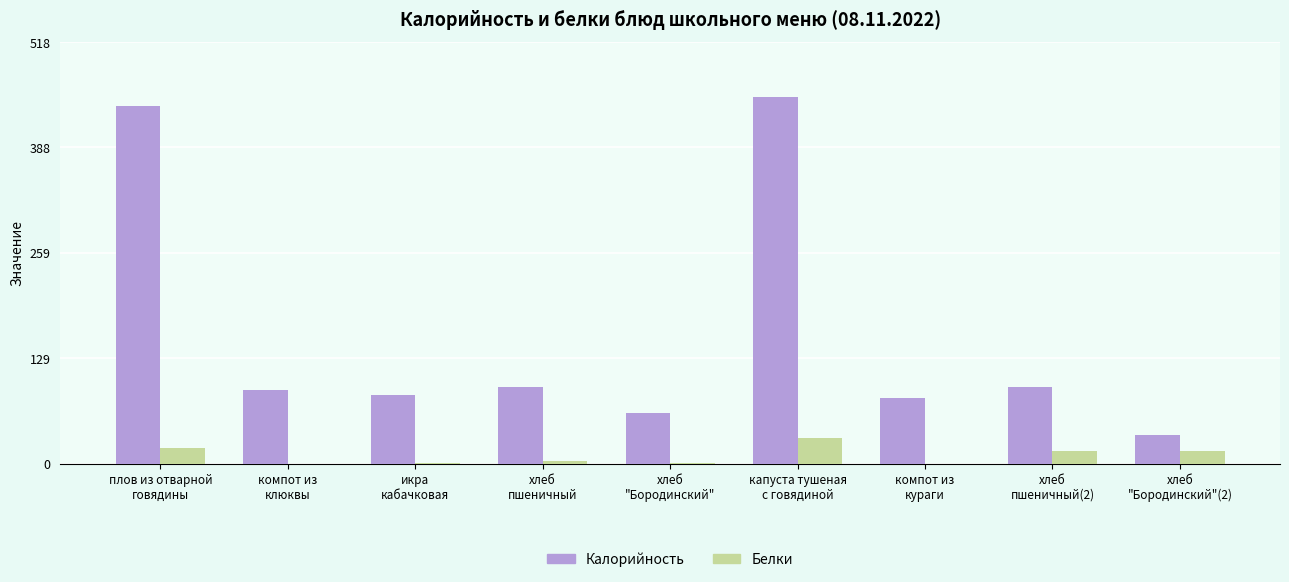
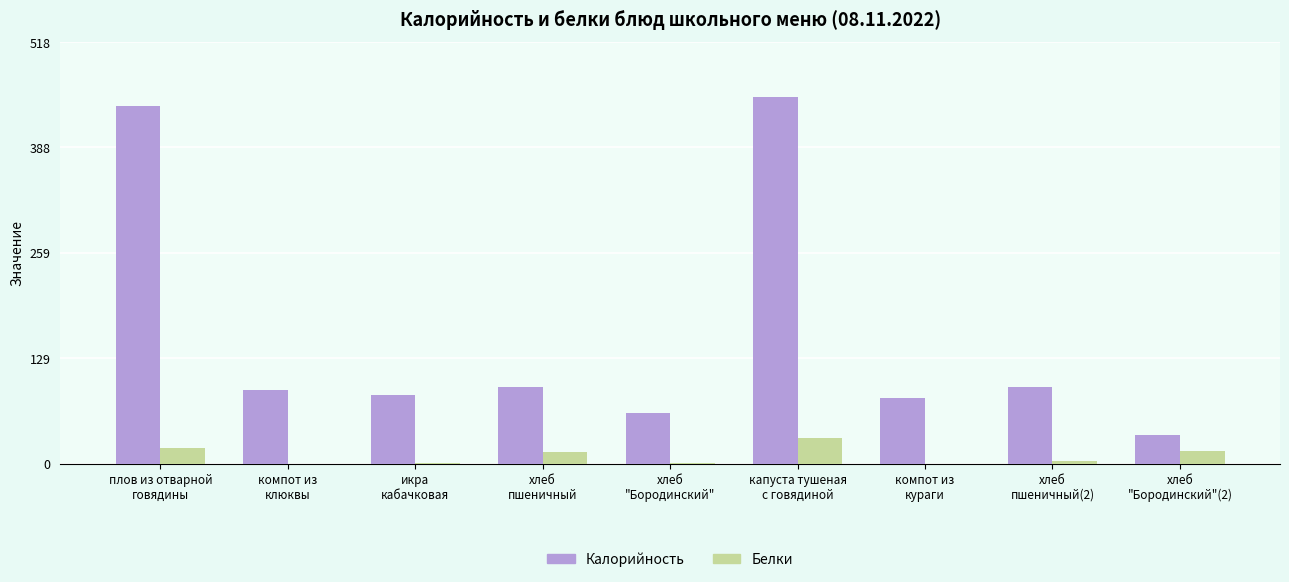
  {
    "Калорийность": {
      "плов из отварной говядины": 440,
      "компот из клюквы": 90,
      "икра кабачковая": 80,
      "хлеб пшеничный": 90,
      "хлеб \"Бородинский\"": 60,
      "капуста тушеная с говядиной": 450,
      "компот из кураги": 80,
      "хлеб пшеничный(2)": 90,
      "хлеб \"Бородинский\"(2)": 40
    },
    "Белки": {
      "плов из отварной говядины": 20,
      "компот из клюквы": 0,
-     "хлеб пшеничный": 0,
+     "хлеб пшеничный": 10,
      "капуста тушеная с говядиной": 30,
      "компот из кураги": 0,
-     "хлеб пшеничный(2)": 20,
+     "хлеб пшеничный(2)": 0,
      "хлеб \"Бородинский\"(2)": 20
    }
  }
